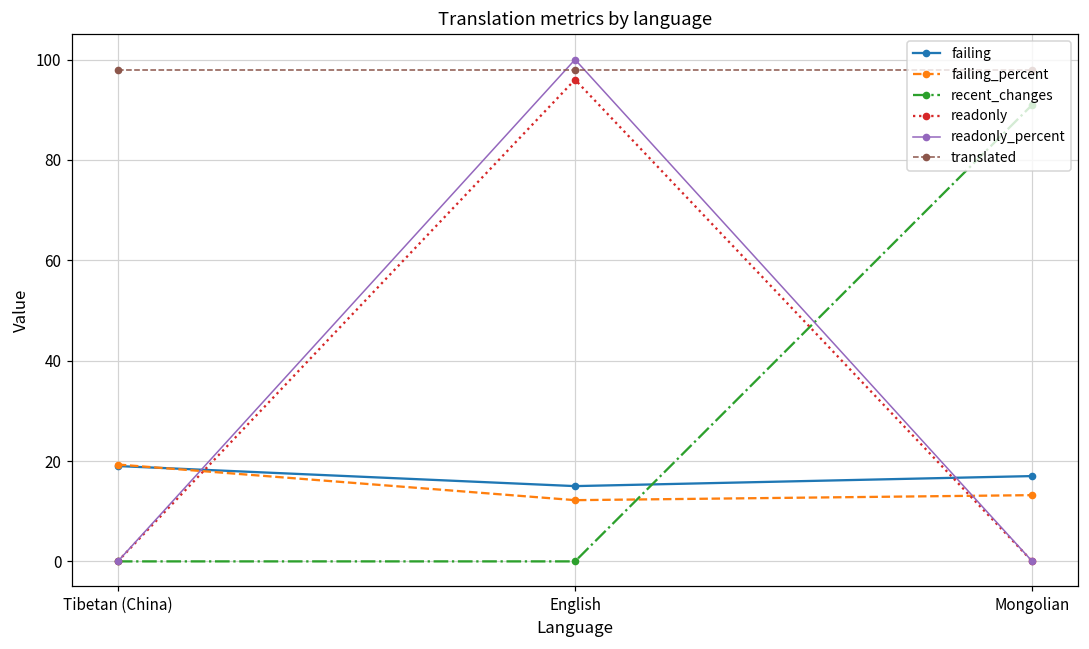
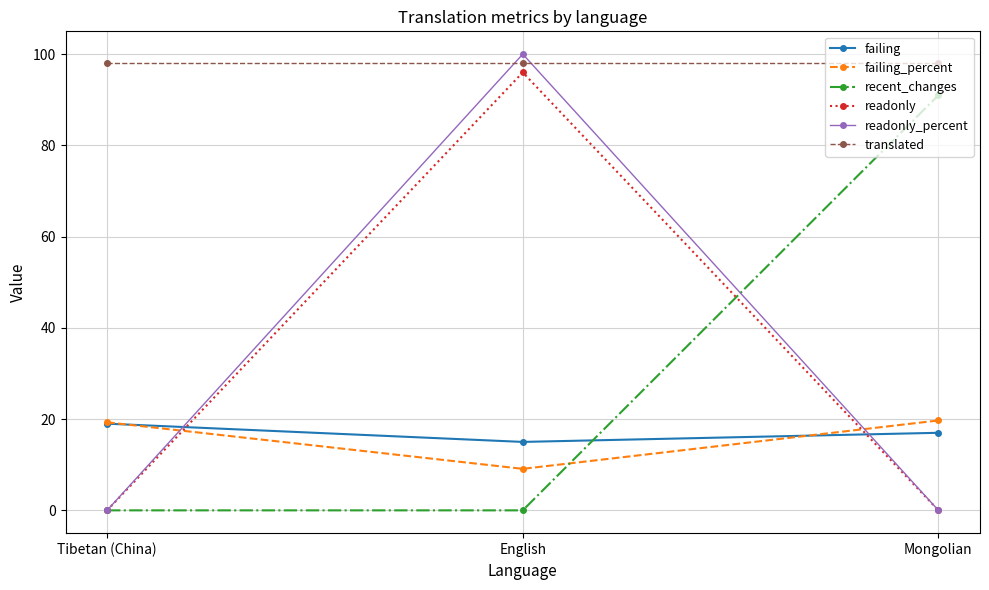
  {
    "failing": {
      "English": 15,
      "Mongolian": 17
    },
    "failing_percent": {
-     "English": 12,
-     "Mongolian": 13
+     "English": 9,
+     "Mongolian": 20
    },
    "recent_changes": {
      "English": 0
    },
    "readonly": {
      "English": 96
    },
    "readonly_percent": {
      "English": 100
    },
    "translated": {
      "Tibetan (China)": 98,
      "English": 98
    }
  }
